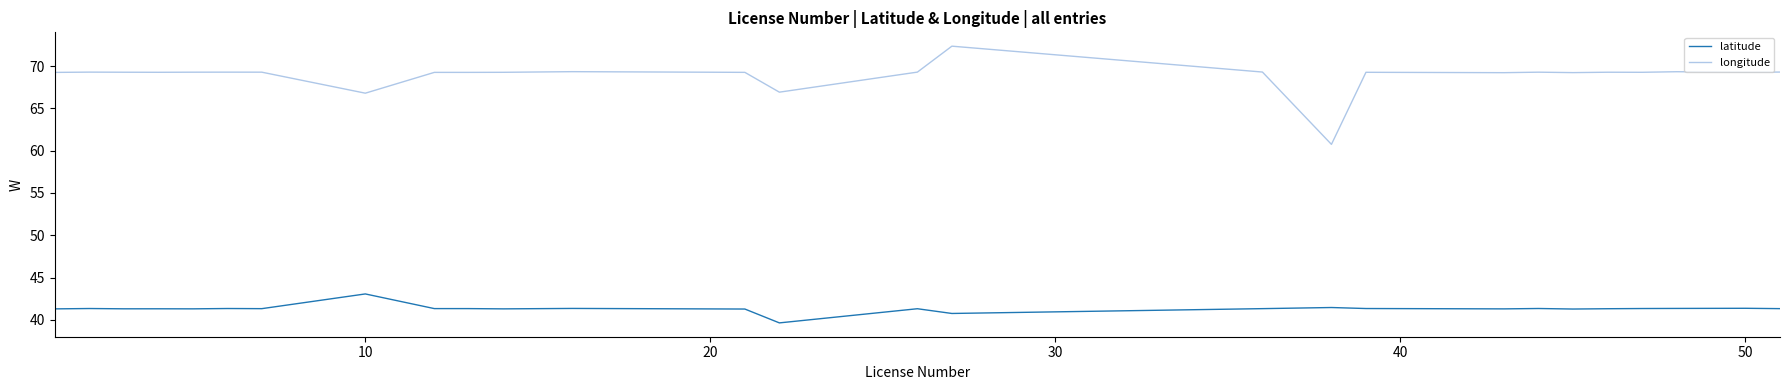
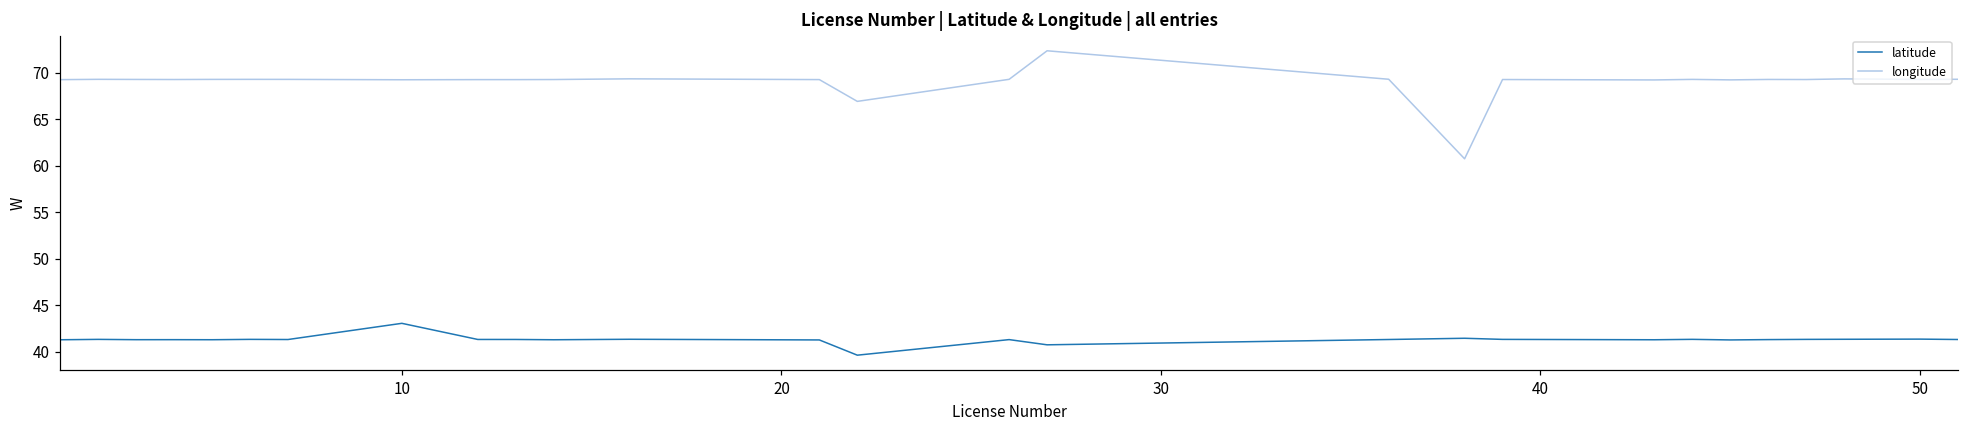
  {
    "latitude": {
      "10": 43,
      "50": 41
    },
    "longitude": {
-     "10": 67
+     "10": 69
    }
  }
